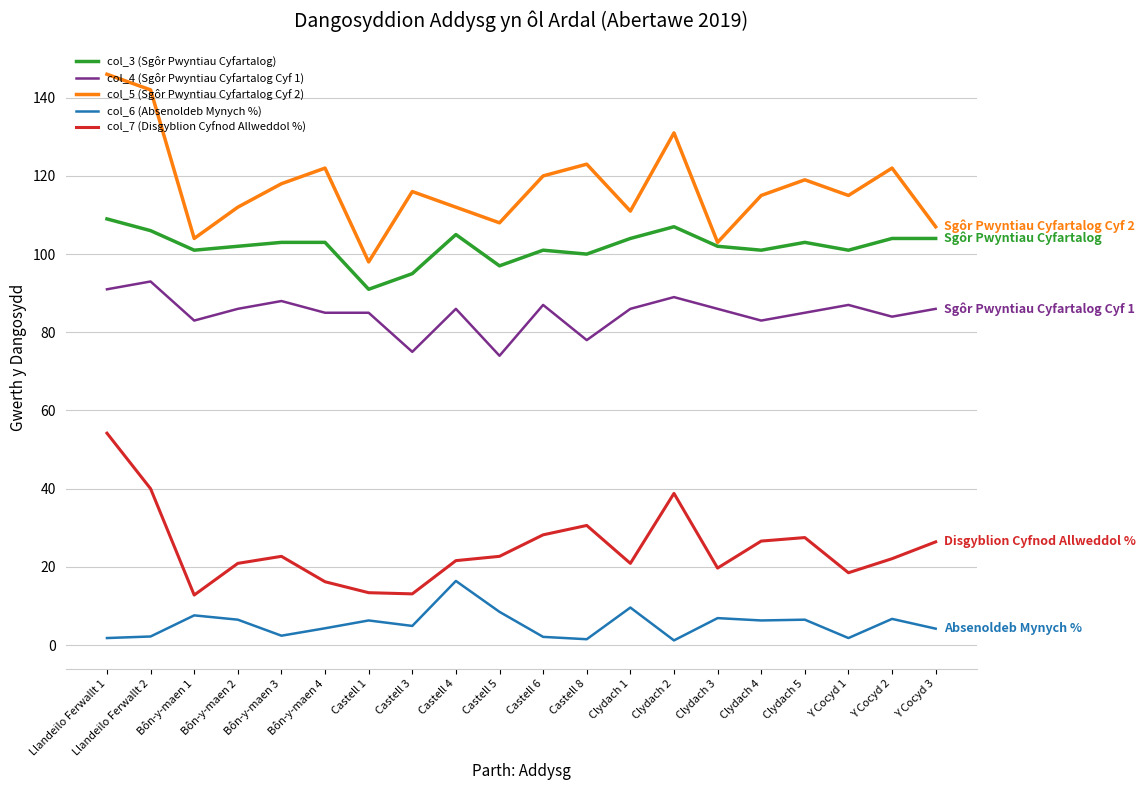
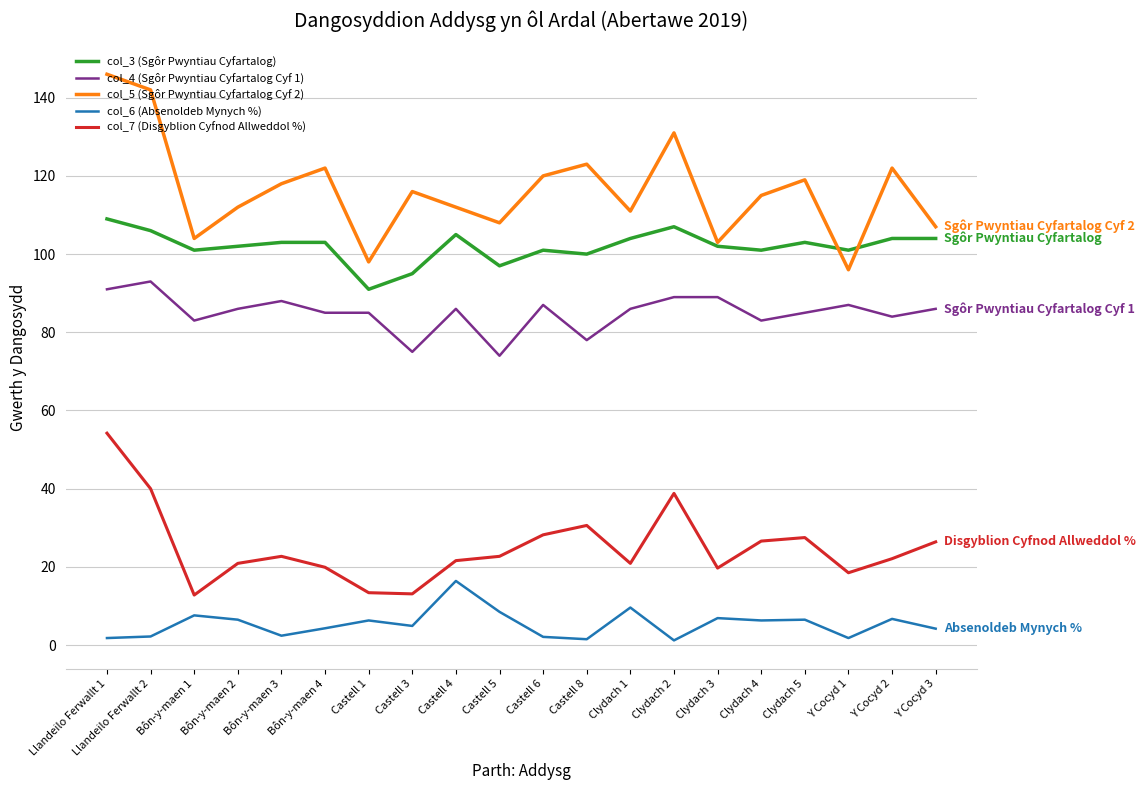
  {
    "col_3 (Sgôr Pwyntiau Cyfartalog)": {
      "Llandeilo Ferwallt 1": 109,
      "Llandeilo Ferwallt 2": 106,
      "Bôn-y-maen 1": 101,
      "Bôn-y-maen 2": 102,
      "Bôn-y-maen 3": 103,
      "Bôn-y-maen 4": 103,
      "Castell 1": 91,
      "Castell 3": 95,
      "Castell 4": 105,
      "Castell 5": 97,
      "Castell 6": 101,
      "Castell 8": 100,
      "Clydach 1": 104,
      "Clydach 2": 107,
      "Clydach 3": 102,
      "Clydach 4": 101,
      "Clydach 5": 103,
      "Y Cocyd 1": 101,
      "Y Cocyd 2": 104,
      "Y Cocyd 3": 104
    },
    "col_4 (Sgôr Pwyntiau Cyfartalog Cyf 1)": {
      "Llandeilo Ferwallt 1": 91,
      "Llandeilo Ferwallt 2": 93,
      "Bôn-y-maen 1": 83,
      "Bôn-y-maen 2": 86,
      "Bôn-y-maen 3": 88,
      "Bôn-y-maen 4": 85,
      "Castell 1": 85,
      "Castell 3": 75,
      "Castell 4": 86,
      "Castell 5": 74,
      "Castell 6": 87,
      "Castell 8": 78,
      "Clydach 1": 86,
      "Clydach 2": 89,
-     "Clydach 3": 86,
+     "Clydach 3": 89,
      "Clydach 4": 83,
      "Clydach 5": 85,
      "Y Cocyd 1": 87,
      "Y Cocyd 2": 84
    },
    "col_5 (Sgôr Pwyntiau Cyfartalog Cyf 2)": {
      "Llandeilo Ferwallt 1": 146,
      "Llandeilo Ferwallt 2": 142,
      "Bôn-y-maen 1": 104,
      "Bôn-y-maen 2": 112,
      "Bôn-y-maen 3": 118,
      "Bôn-y-maen 4": 122,
      "Castell 1": 98,
      "Castell 3": 116,
      "Castell 4": 112,
      "Castell 5": 108,
      "Castell 6": 120,
      "Castell 8": 123,
      "Clydach 1": 111,
      "Clydach 2": 131,
      "Clydach 3": 103,
      "Clydach 4": 115,
      "Clydach 5": 119,
-     "Y Cocyd 1": 115,
+     "Y Cocyd 1": 96,
      "Y Cocyd 2": 122
    },
    "col_6 (Absenoldeb Mynych %)": {
      "Llandeilo Ferwallt 1": 2,
      "Llandeilo Ferwallt 2": 2,
      "Bôn-y-maen 1": 8,
      "Bôn-y-maen 2": 7,
      "Bôn-y-maen 3": 2,
      "Bôn-y-maen 4": 4,
      "Castell 1": 6,
      "Castell 3": 5,
      "Castell 4": 16,
      "Castell 5": 9,
      "Castell 6": 2,
      "Castell 8": 2,
      "Clydach 1": 10,
      "Clydach 2": 1,
      "Clydach 3": 7,
      "Clydach 4": 6,
      "Clydach 5": 7,
      "Y Cocyd 1": 2,
      "Y Cocyd 2": 7,
      "Y Cocyd 3": 4
    },
    "col_7 (Disgyblion Cyfnod Allweddol %)": {
      "Llandeilo Ferwallt 1": 54,
      "Llandeilo Ferwallt 2": 40,
      "Bôn-y-maen 1": 13,
      "Bôn-y-maen 2": 21,
      "Bôn-y-maen 3": 23,
-     "Bôn-y-maen 4": 16,
+     "Bôn-y-maen 4": 20,
      "Castell 1": 13,
      "Castell 3": 13,
      "Castell 4": 22,
      "Castell 5": 23,
      "Castell 6": 28,
      "Castell 8": 31,
      "Clydach 1": 21,
      "Clydach 2": 39,
      "Clydach 3": 20,
      "Clydach 4": 27,
      "Clydach 5": 28,
      "Y Cocyd 1": 19,
      "Y Cocyd 2": 22,
      "Y Cocyd 3": 26
    }
  }
